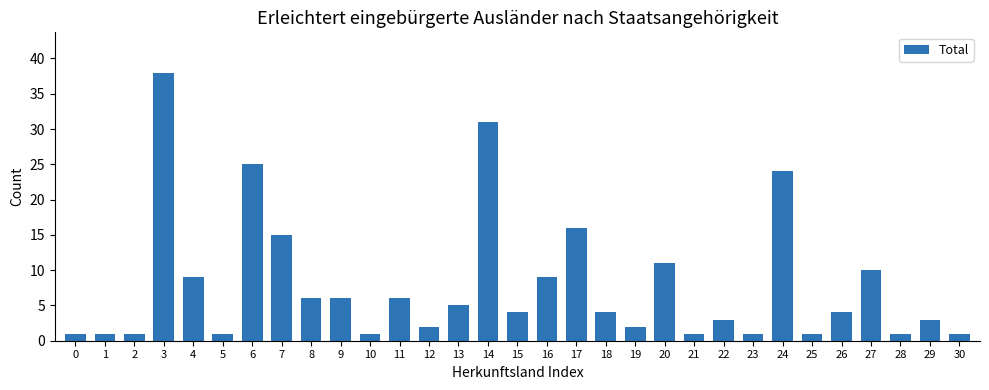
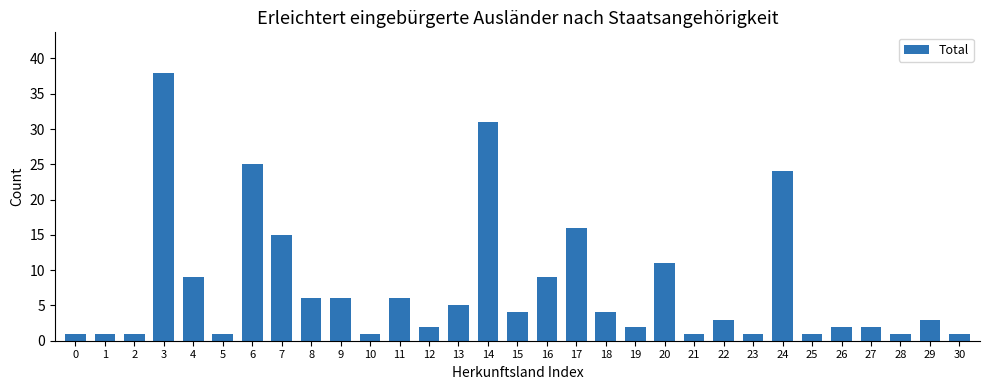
  {
    "0": 1,
    "1": 1,
    "2": 1,
    "3": 38,
    "4": 9,
    "5": 1,
    "6": 25,
    "7": 15,
    "8": 6,
    "9": 6,
    "10": 1,
    "11": 6,
    "12": 2,
    "13": 5,
    "14": 31,
    "15": 4,
    "16": 9,
    "17": 16,
    "18": 4,
    "19": 2,
    "20": 11,
    "21": 1,
    "22": 3,
    "23": 1,
    "24": 24,
    "25": 1,
-   "26": 4,
-   "27": 10,
+   "26": 2,
+   "27": 2,
    "28": 1,
    "29": 3,
    "30": 1
  }
